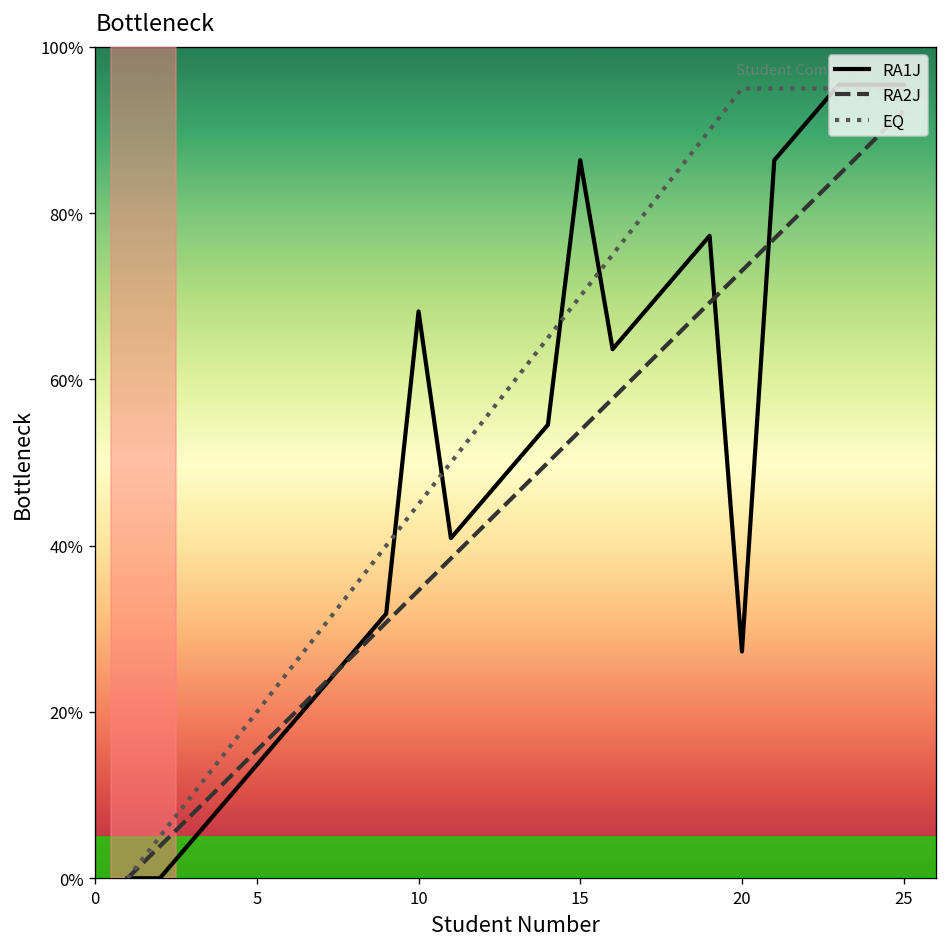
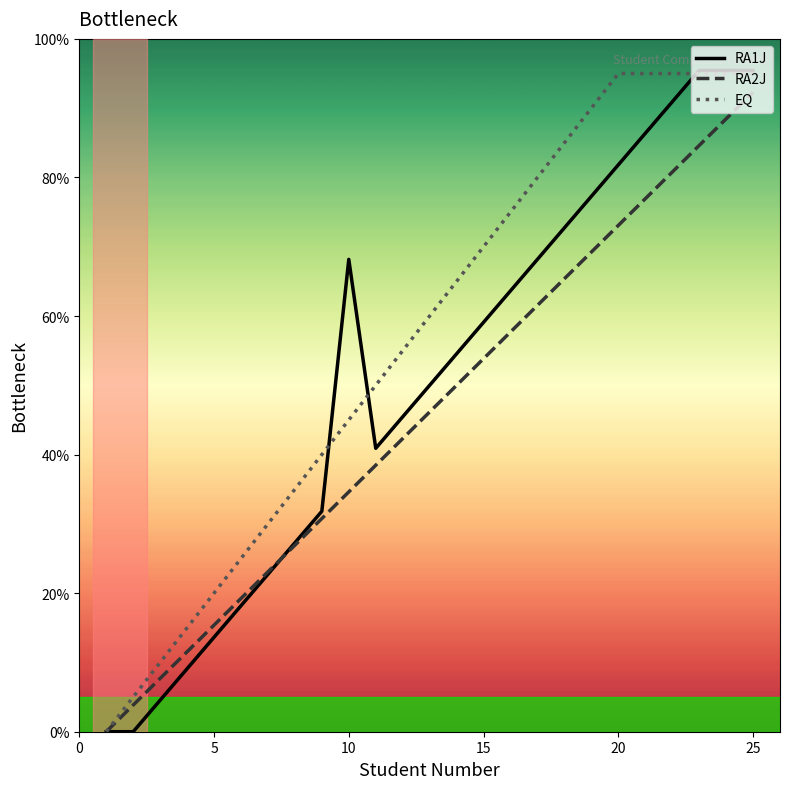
  {
    "RA1J": {
      "5": "14%",
      "10": "68%",
-     "15": "86%",
-     "20": "27%"
+     "15": "59%",
+     "20": "82%"
    }
  }
